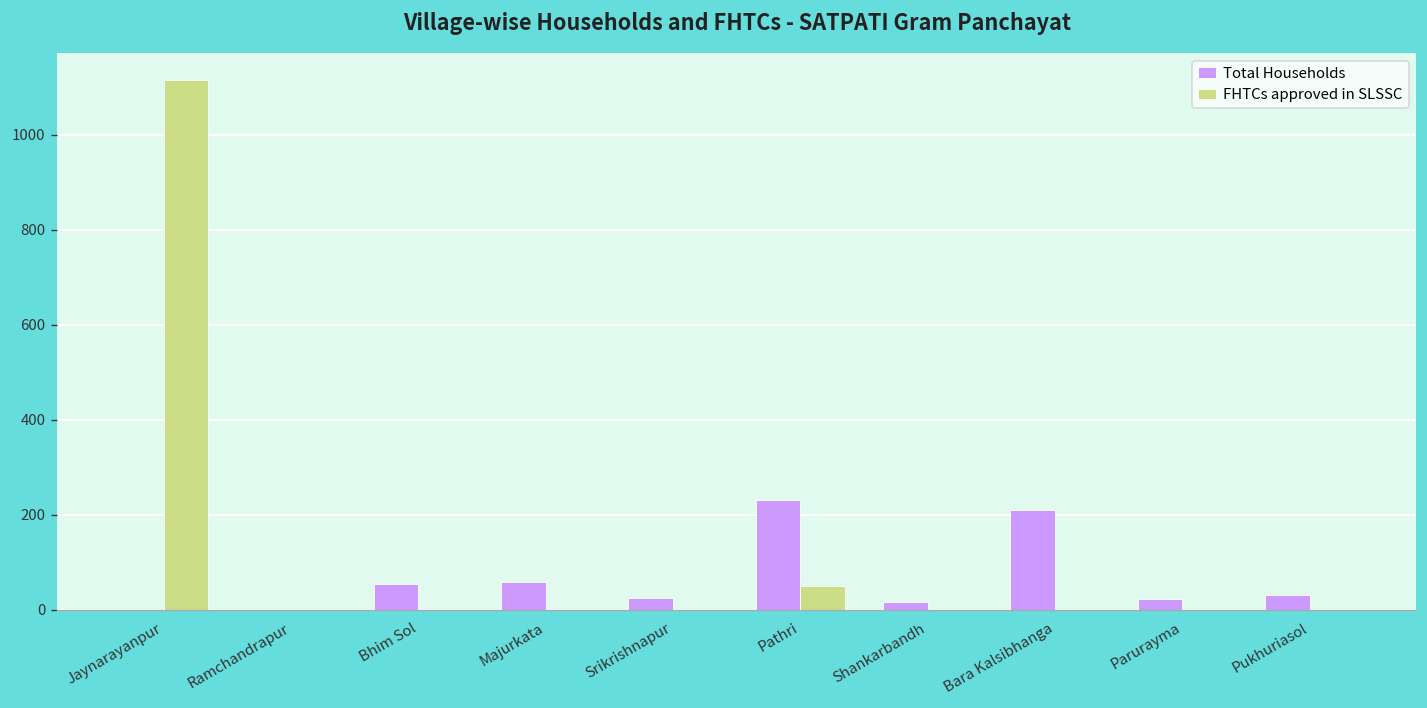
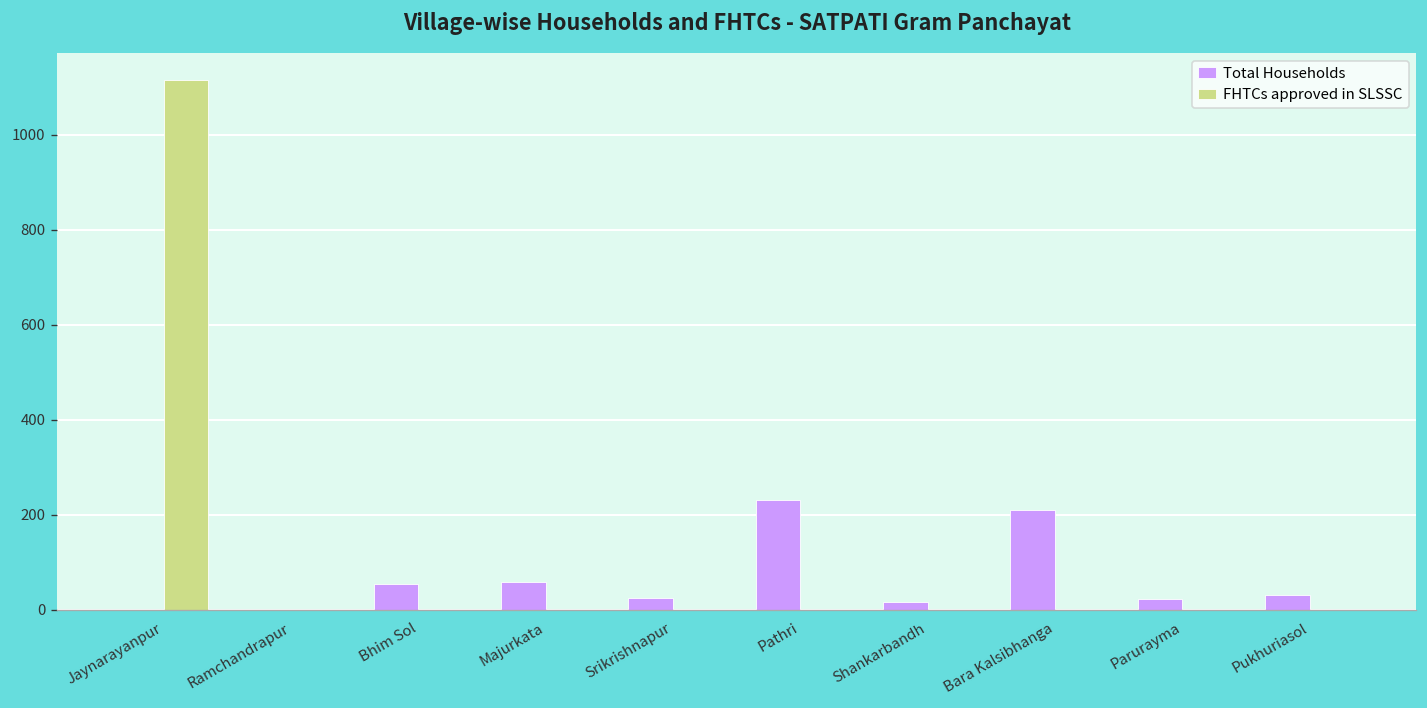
  {
    "Total Households": {
      "Jaynarayanpur": 0,
      "Ramchandrapur": 0,
      "Bhim Sol": 60,
      "Majurkata": 60,
      "Srikrishnapur": 30,
      "Pathri": 230,
      "Shankarbandh": 20,
      "Bara Kalsibhanga": 210,
      "Parurayma": 20,
      "Pukhuriasol": 30
    },
    "FHTCs approved in SLSSC": {
      "Jaynarayanpur": 1120,
      "Ramchandrapur": 0,
      "Bhim Sol": 0,
      "Majurkata": 0,
      "Srikrishnapur": 0,
-     "Pathri": 50,
+     "Pathri": 0,
      "Shankarbandh": 0,
      "Bara Kalsibhanga": 0,
      "Parurayma": 0,
      "Pukhuriasol": 0
    }
  }
